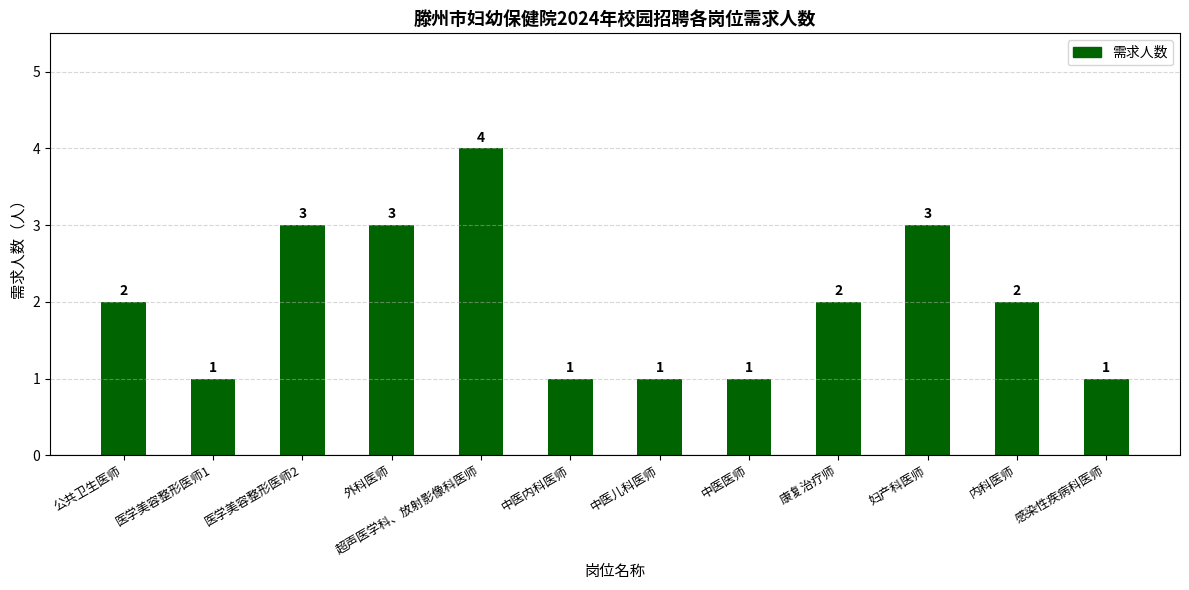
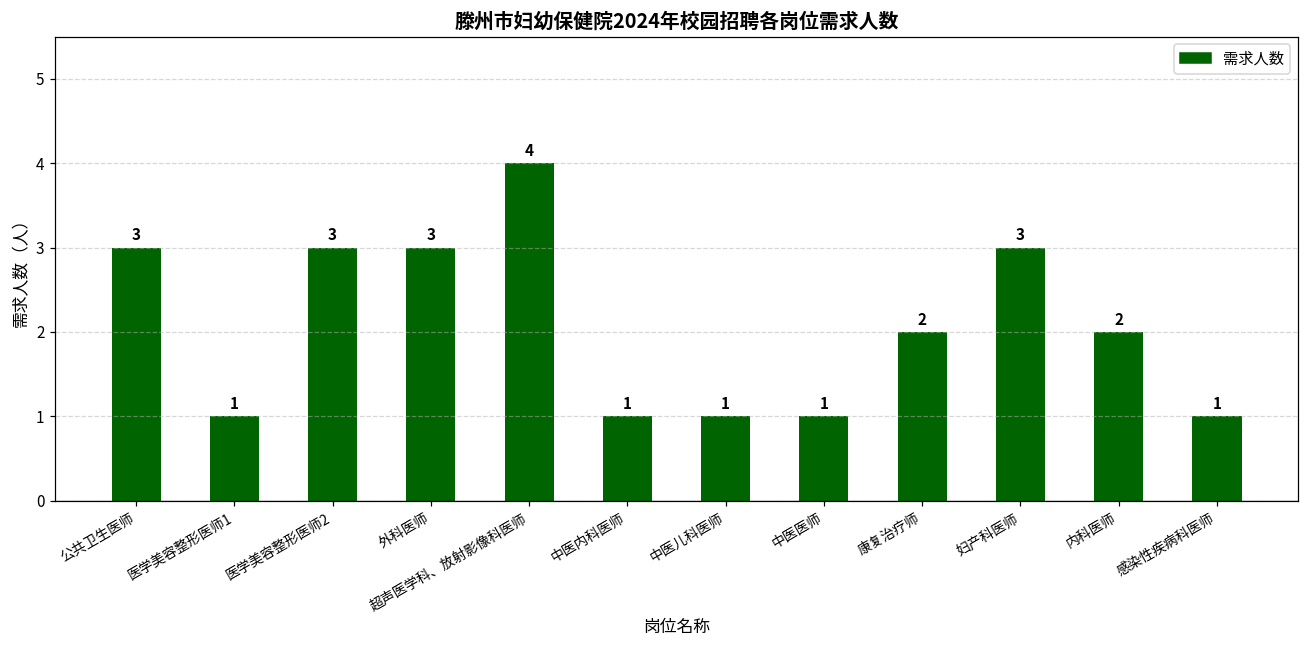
  {
-   "公共卫生医师": 2,
+   "公共卫生医师": 3,
    "医学美容整形医师1": 1,
    "医学美容整形医师2": 3,
    "外科医师": 3,
    "超声医学科、放射影像科医师": 4,
    "中医内科医师": 1,
    "中医儿科医师": 1,
    "中医医师": 1,
    "康复治疗师": 2,
    "妇产科医师": 3,
    "内科医师": 2,
    "感染性疾病科医师": 1
  }
